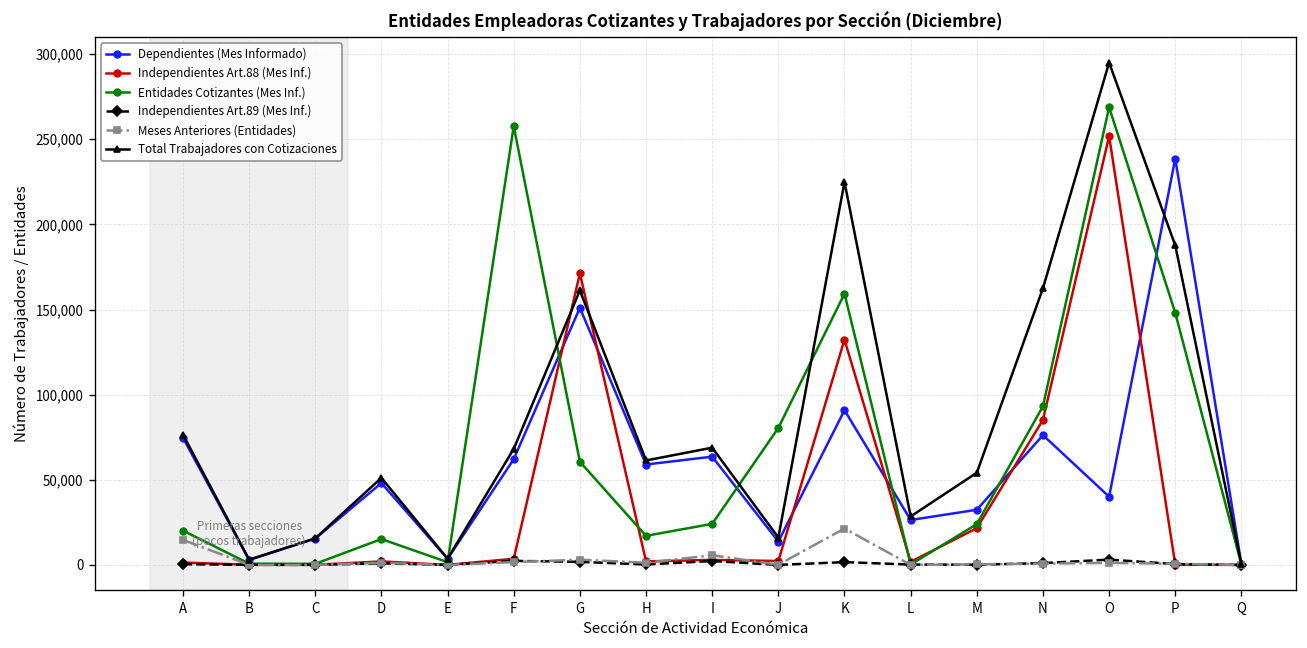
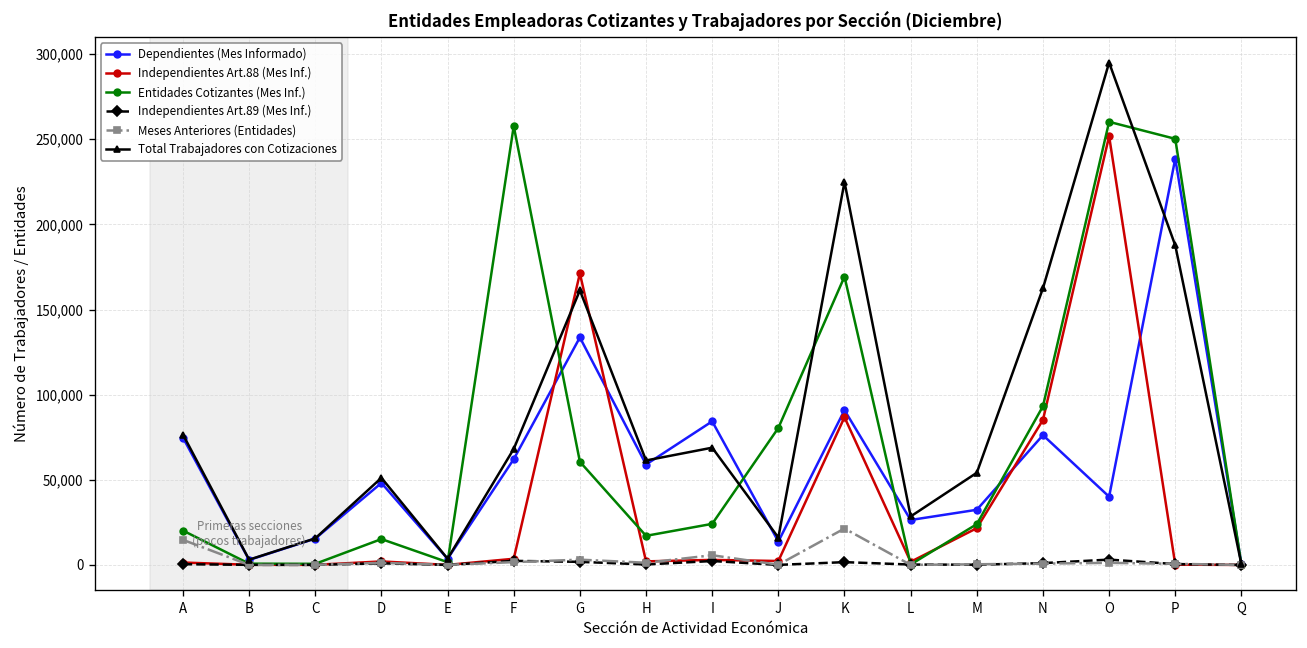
  {
    "Dependientes (Mes Informado)": {
      "A": "75,000",
      "D": "48,000",
      "F": "62,000",
-     "G": "151,000",
+     "G": "134,000",
      "H": "59,000",
-     "I": "64,000",
+     "I": "84,000",
      "J": "14,000",
      "K": "91,000",
      "L": "26,000",
      "M": "32,000",
      "N": "76,000",
      "O": "40,000",
      "P": "239,000"
    },
    "Independientes Art.88 (Mes Inf.)": {
      "G": "171,000",
      "J": "2,000",
-     "K": "132,000",
+     "K": "87,000",
      "M": "22,000",
      "N": "85,000",
      "O": "252,000"
    },
    "Entidades Cotizantes (Mes Inf.)": {
      "A": "20,000",
      "D": "15,000",
      "F": "258,000",
      "G": "61,000",
      "H": "17,000",
      "I": "24,000",
      "J": "80,000",
-     "K": "159,000",
+     "K": "169,000",
      "M": "24,000",
      "N": "93,000",
-     "O": "269,000",
-     "P": "148,000"
+     "O": "260,000",
+     "P": "250,000"
    },
    "Meses Anteriores (Entidades)": {
      "A": "15,000",
      "I": "6,000",
      "K": "21,000",
      "O": "1,000"
    }
  }
